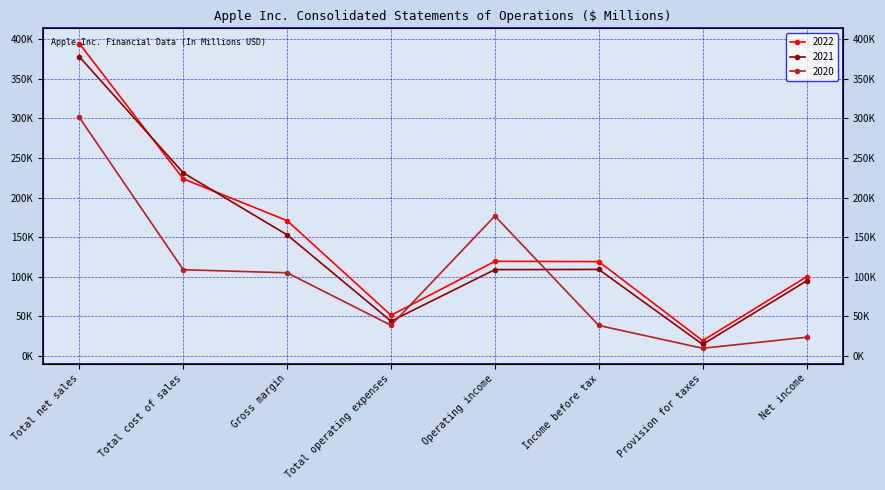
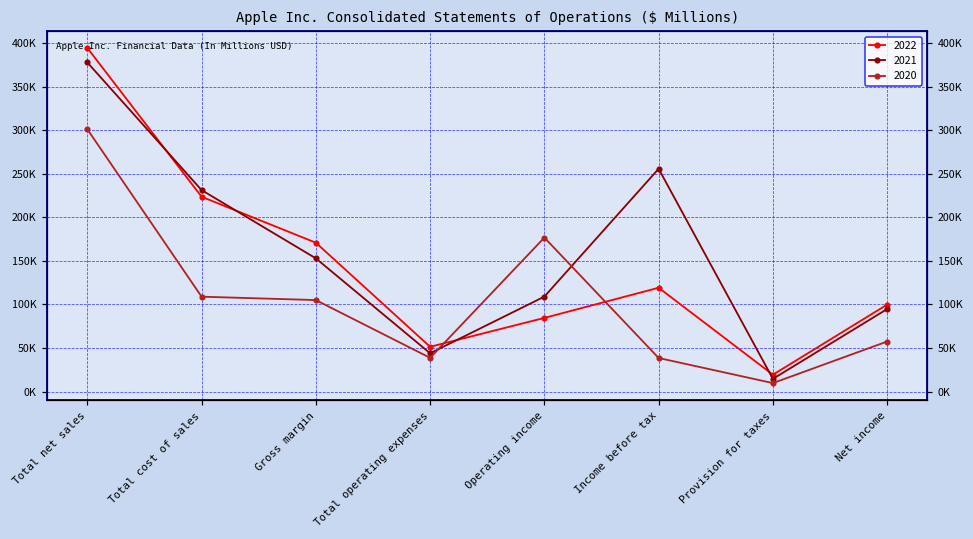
  {
    "2022": {
      "Total net sales": 390000,
      "Total cost of sales": 220000,
      "Gross margin": 170000,
      "Total operating expenses": 50000,
-     "Operating income": 120000,
+     "Operating income": 80000,
      "Income before tax": 120000,
      "Provision for taxes": 20000,
      "Net income": 100000
    },
    "2021": {
      "Total net sales": 380000,
      "Total cost of sales": 230000,
      "Gross margin": 150000,
      "Total operating expenses": 40000,
      "Operating income": 110000,
-     "Income before tax": 110000,
+     "Income before tax": 260000,
      "Provision for taxes": 10000,
      "Net income": 90000
    },
    "2020": {
      "Total net sales": 300000,
      "Total cost of sales": 110000,
      "Gross margin": 100000,
      "Total operating expenses": 40000,
      "Operating income": 180000,
      "Income before tax": 40000,
      "Provision for taxes": 10000,
-     "Net income": 20000
+     "Net income": 60000
    }
  }
